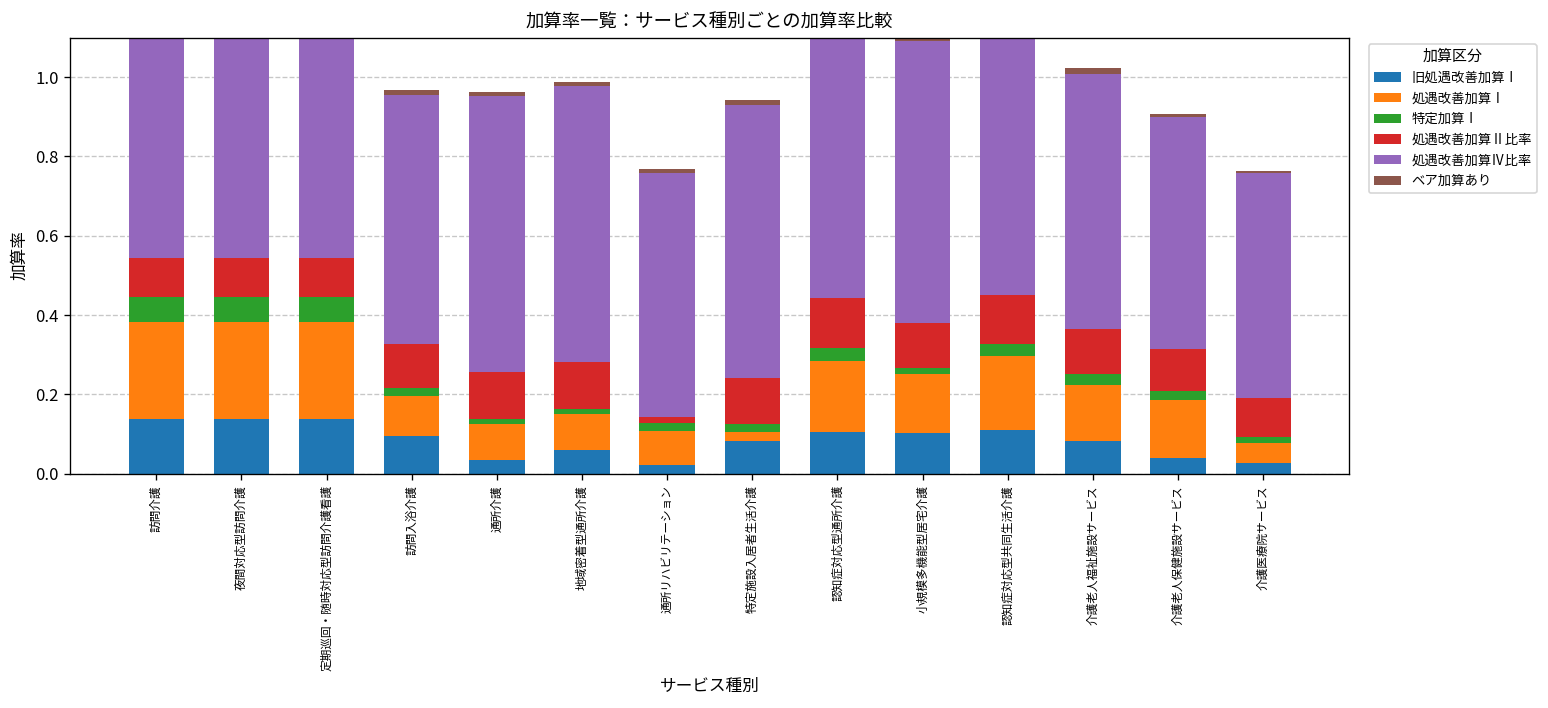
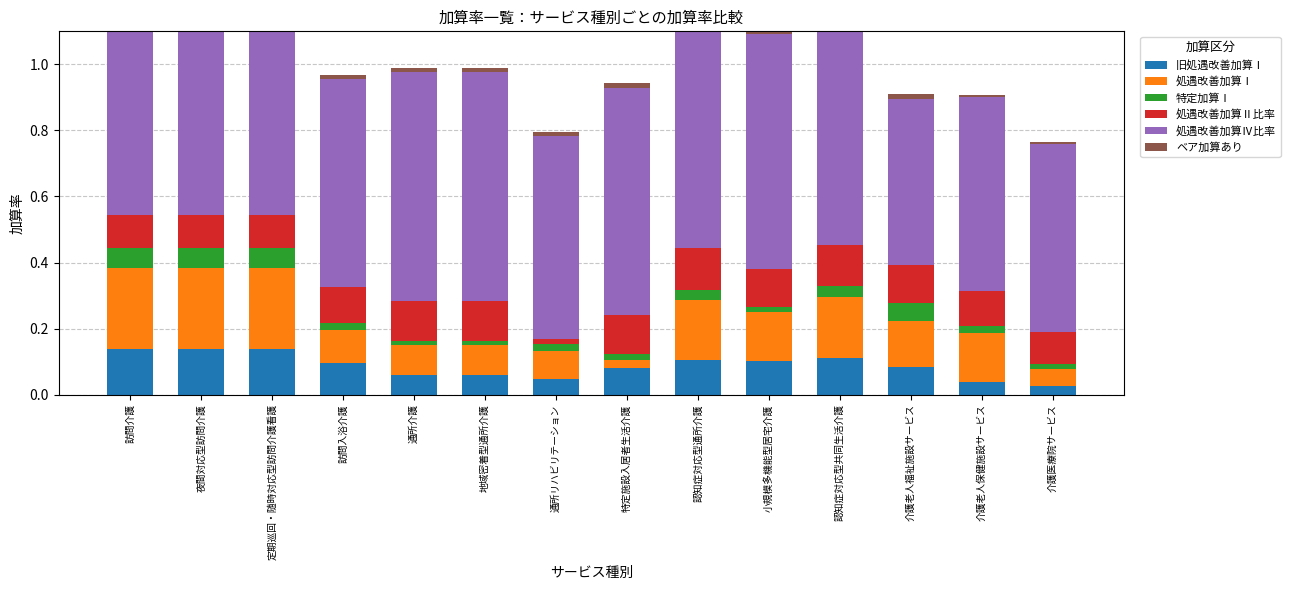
  {
    "旧処遇改善加算Ⅰ": {
      "訪問介護": 0.14,
      "夜間対応型訪問介護": 0.14,
      "定期巡回・随時対応型訪問介護看護": 0.14,
      "訪問入浴介護": 0.10,
-     "通所介護": 0.03,
+     "通所介護": 0.06,
      "地域密着型通所介護": 0.06,
-     "通所リハビリテーション": 0.02,
+     "通所リハビリテーション": 0.05,
      "特定施設入居者生活介護": 0.08,
      "認知症対応型通所介護": 0.10,
      "小規模多機能型居宅介護": 0.10,
      "認知症対応型共同生活介護": 0.11,
      "介護老人福祉施設サービス": 0.08,
      "介護老人保健施設サービス": 0.04,
      "介護医療院サービス": 0.03
    },
    "処遇改善加算Ⅰ": {
      "訪問介護": 0.25,
      "夜間対応型訪問介護": 0.25,
      "定期巡回・随時対応型訪問介護看護": 0.25,
      "訪問入浴介護": 0.10,
      "通所介護": 0.09,
      "地域密着型通所介護": 0.09,
      "通所リハビリテーション": 0.09,
      "特定施設入居者生活介護": 0.02,
      "認知症対応型通所介護": 0.18,
      "小規模多機能型居宅介護": 0.15,
      "認知症対応型共同生活介護": 0.19,
      "介護老人福祉施設サービス": 0.14,
      "介護老人保健施設サービス": 0.15,
      "介護医療院サービス": 0.05
    },
    "特定加算Ⅰ": {
      "訪問介護": 0.06,
      "夜間対応型訪問介護": 0.06,
      "定期巡回・随時対応型訪問介護看護": 0.06,
      "訪問入浴介護": 0.02,
      "通所介護": 0.01,
      "地域密着型通所介護": 0.01,
      "通所リハビリテーション": 0.02,
      "特定施設入居者生活介護": 0.02,
      "認知症対応型通所介護": 0.03,
      "小規模多機能型居宅介護": 0.02,
      "認知症対応型共同生活介護": 0.03,
-     "介護老人福祉施設サービス": 0.03,
+     "介護老人福祉施設サービス": 0.05,
      "介護老人保健施設サービス": 0.02,
      "介護医療院サービス": 0.02
    },
    "処遇改善加算Ⅱ比率": {
      "訪問介護": 0.10,
      "夜間対応型訪問介護": 0.10,
      "定期巡回・随時対応型訪問介護看護": 0.10,
      "訪問入浴介護": 0.11,
      "通所介護": 0.12,
      "地域密着型通所介護": 0.12,
      "通所リハビリテーション": 0.01,
      "特定施設入居者生活介護": 0.12,
      "認知症対応型通所介護": 0.13,
      "小規模多機能型居宅介護": 0.11,
      "認知症対応型共同生活介護": 0.12,
      "介護老人福祉施設サービス": 0.11,
      "介護老人保健施設サービス": 0.11,
      "介護医療院サービス": 0.10
    },
    "処遇改善加算Ⅳ比率": {
      "訪問入浴介護": 0.63,
      "通所介護": 0.70,
      "地域密着型通所介護": 0.70,
      "通所リハビリテーション": 0.62,
      "特定施設入居者生活介護": 0.69,
      "小規模多機能型居宅介護": 0.71,
-     "介護老人福祉施設サービス": 0.64,
+     "介護老人福祉施設サービス": 0.50,
      "介護老人保健施設サービス": 0.59,
      "介護医療院サービス": 0.57
    },
    "ベア加算あり": {
      "訪問入浴介護": 0.01,
      "通所介護": 0.01,
      "地域密着型通所介護": 0.01,
      "通所リハビリテーション": 0.01,
      "特定施設入居者生活介護": 0.01,
      "介護老人福祉施設サービス": 0.02,
      "介護老人保健施設サービス": 0.01
    }
  }
